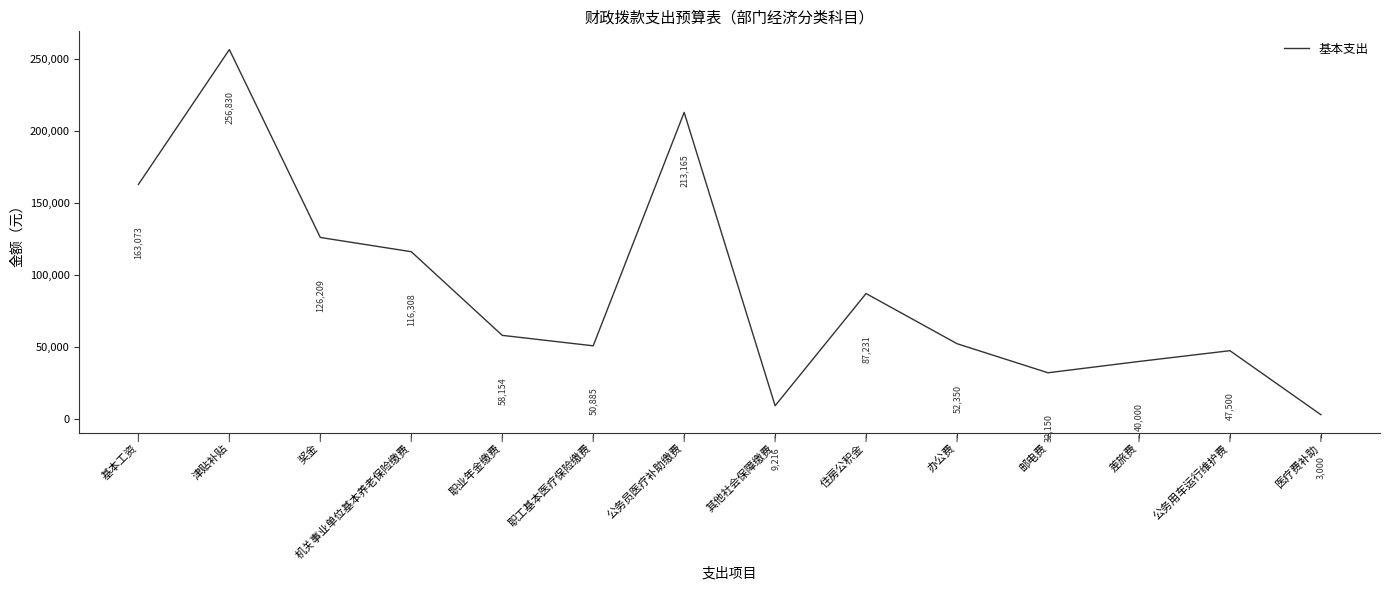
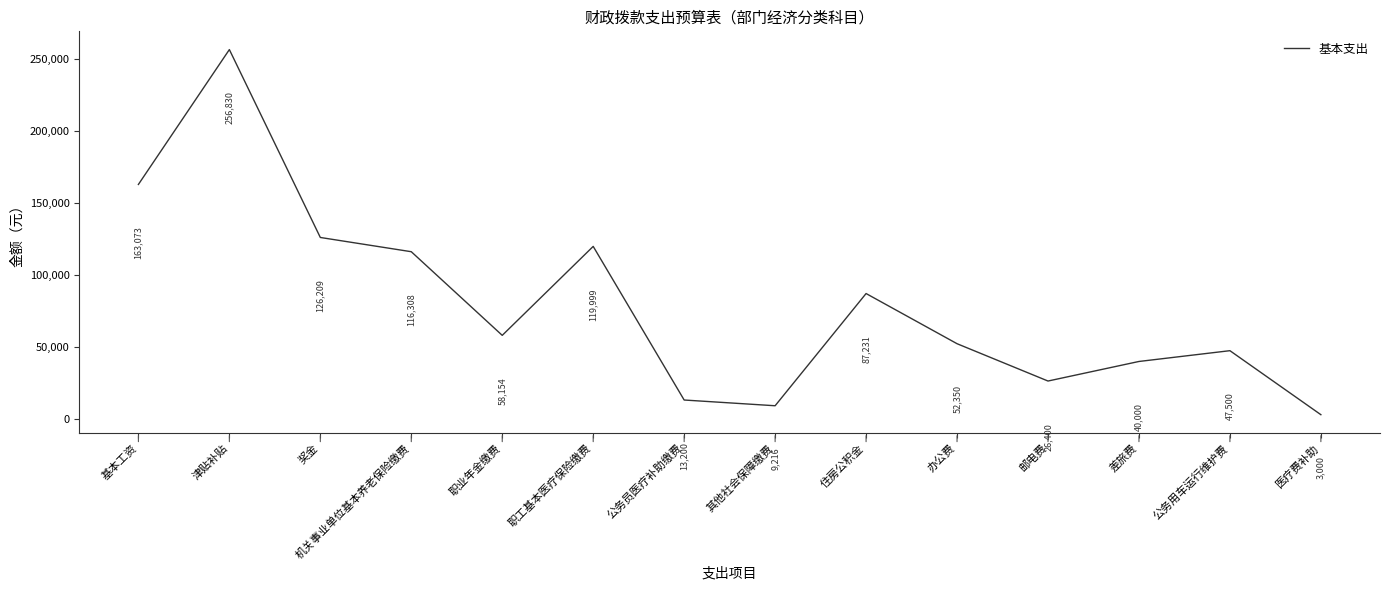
  {
-   "职工基本医疗保险缴费": "50,885",
-   "公务员医疗补助缴费": "213,165",
-   "邮电费": "32,150"
+   "职工基本医疗保险缴费": "119,999",
+   "公务员医疗补助缴费": "13,200",
+   "邮电费": "26,400"
  }
